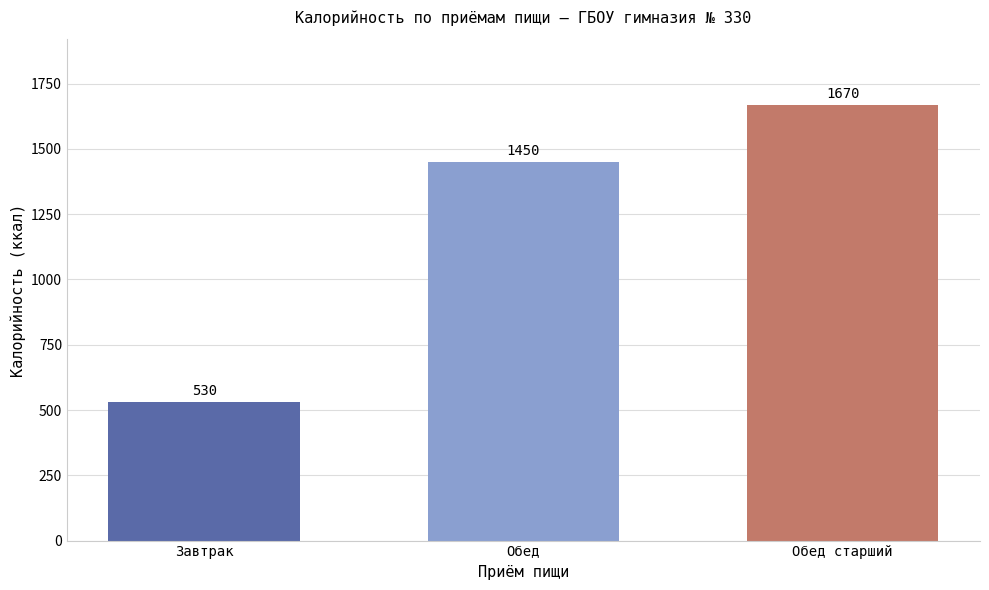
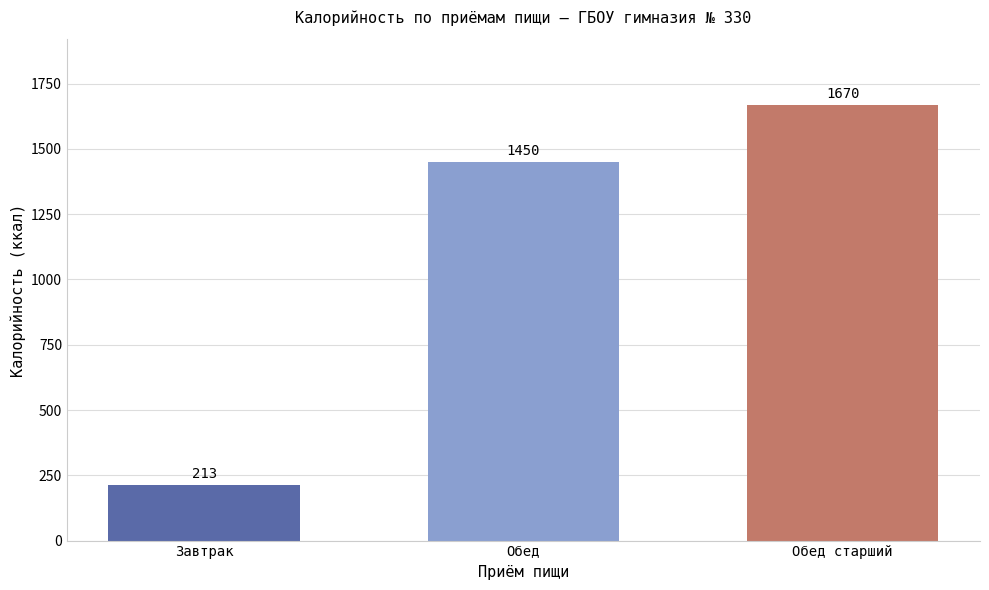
  {
-   "Завтрак": 530,
+   "Завтрак": 213,
    "Обед": 1450,
    "Обед старший": 1670
  }
